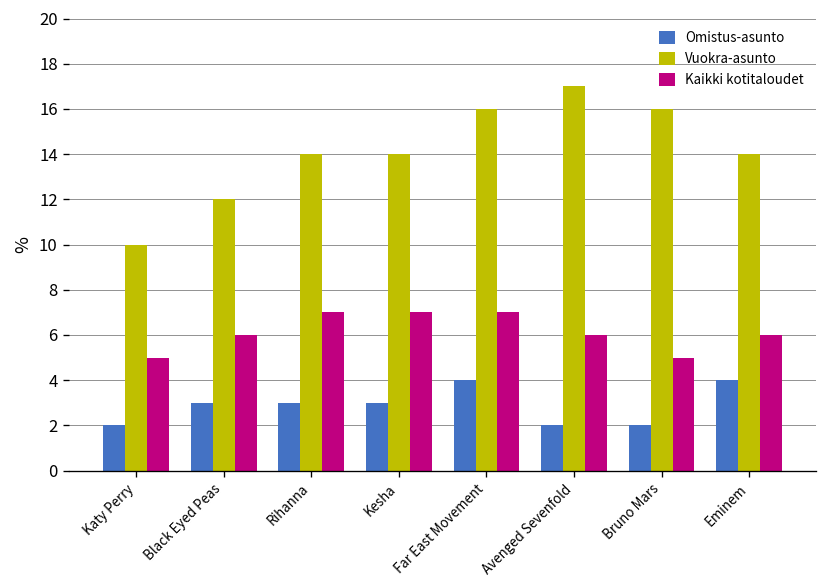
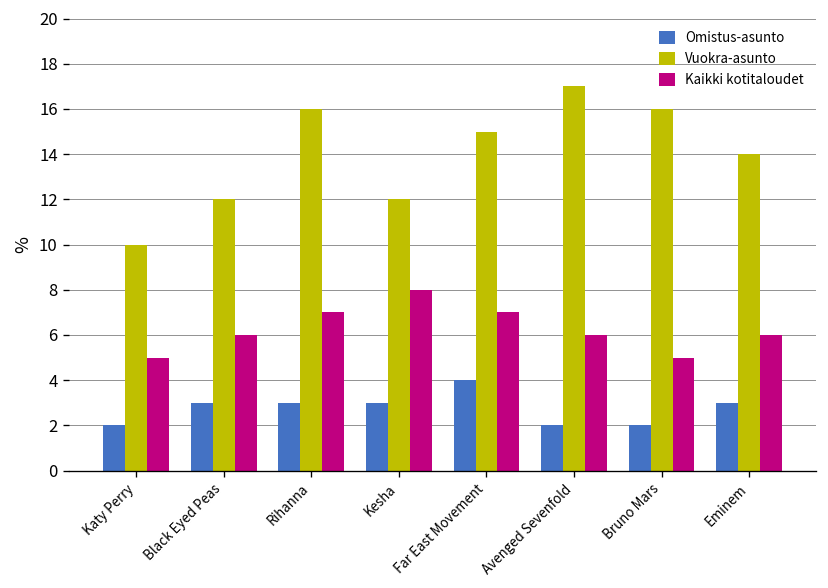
  {
    "Omistus-asunto": {
      "Katy Perry": 2,
      "Black Eyed Peas": 3,
      "Rihanna": 3,
      "Kesha": 3,
      "Far East Movement": 4,
      "Avenged Sevenfold": 2,
      "Bruno Mars": 2,
-     "Eminem": 4
+     "Eminem": 3
    },
    "Vuokra-asunto": {
      "Katy Perry": 10,
      "Black Eyed Peas": 12,
-     "Rihanna": 14,
-     "Kesha": 14,
-     "Far East Movement": 16,
+     "Rihanna": 16,
+     "Kesha": 12,
+     "Far East Movement": 15,
      "Avenged Sevenfold": 17,
      "Bruno Mars": 16,
      "Eminem": 14
    },
    "Kaikki kotitaloudet": {
      "Katy Perry": 5,
      "Black Eyed Peas": 6,
      "Rihanna": 7,
-     "Kesha": 7,
+     "Kesha": 8,
      "Far East Movement": 7,
      "Avenged Sevenfold": 6,
      "Bruno Mars": 5,
      "Eminem": 6
    }
  }
